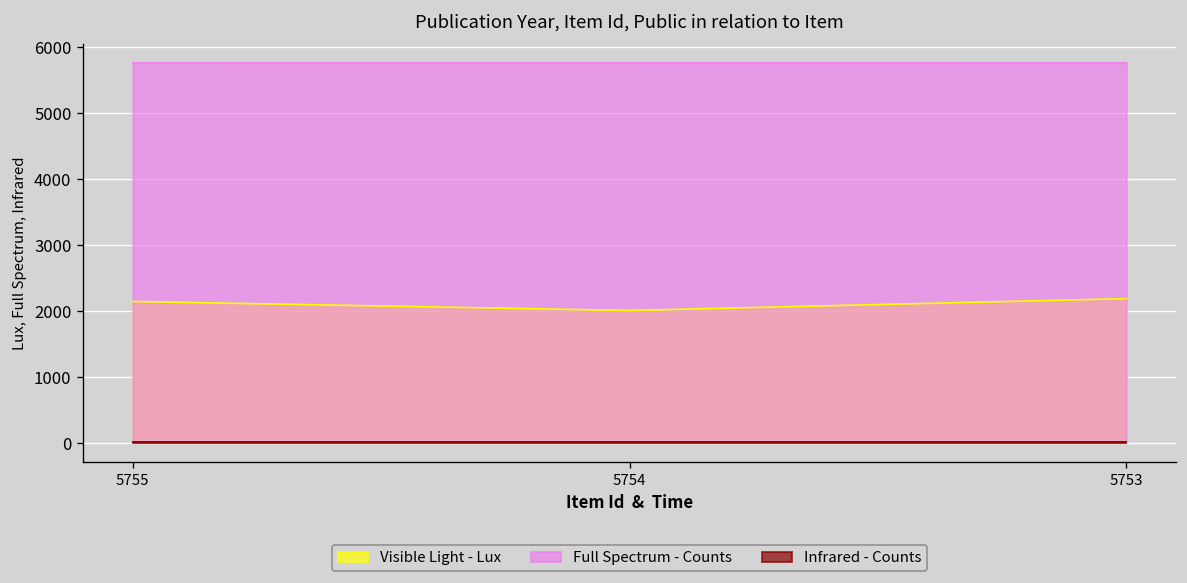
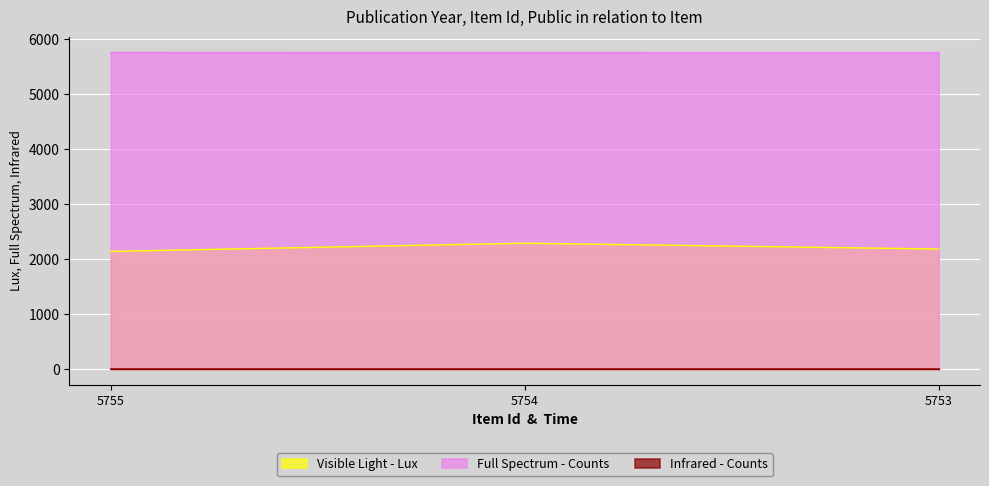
  {
    "Visible Light - Lux": {
      "5755": 2100,
-     "5754": 2000,
+     "5754": 2300,
      "5753": 2200
    },
    "Full Spectrum - Counts": {
      "5755": 5800,
      "5754": 5800,
      "5753": 5800
    },
    "Infrared - Counts": {
      "5755": 0,
      "5754": 0,
      "5753": 0
    }
  }
